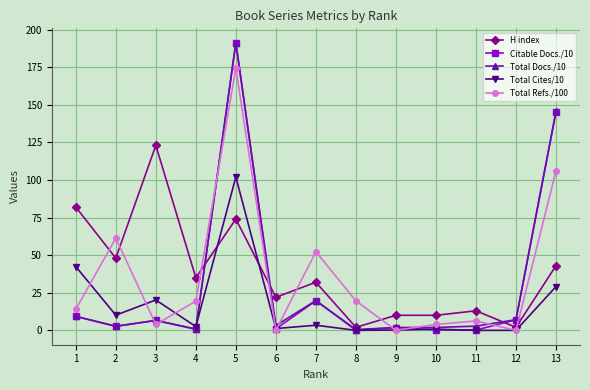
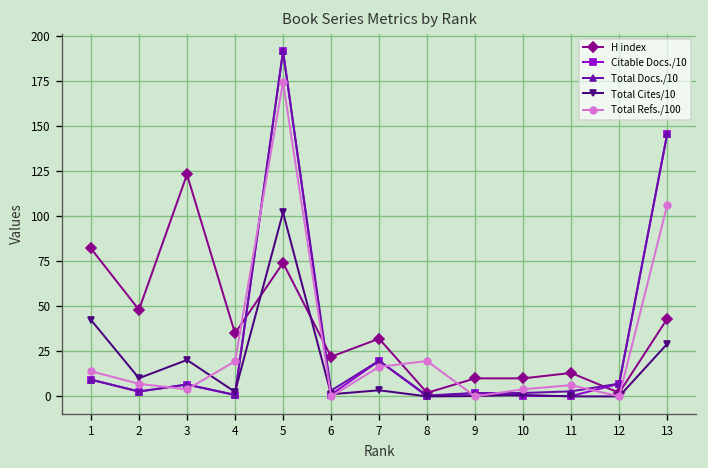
  {
    "Total Refs./100": {
      "1": 14,
-     "2": 61,
+     "2": 7,
      "3": 4,
      "4": 19,
      "5": 174,
-     "7": 52,
+     "7": 16,
      "8": 20,
      "10": 4,
      "11": 6,
      "13": 106
    }
  }
